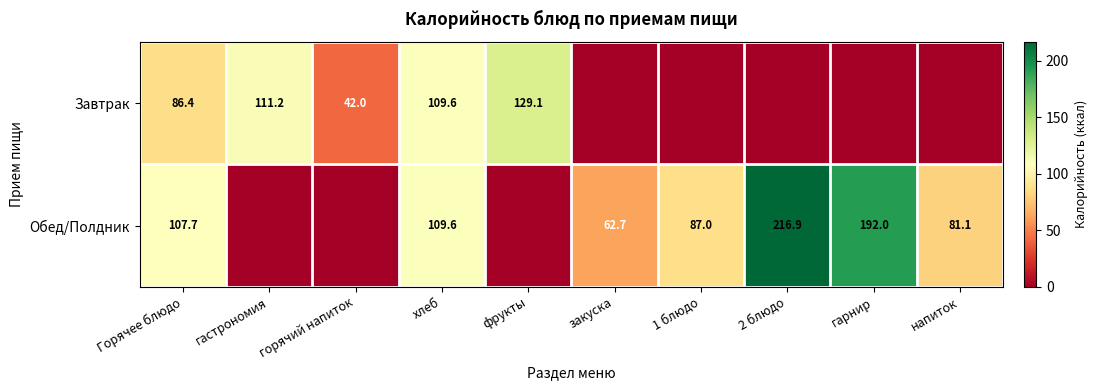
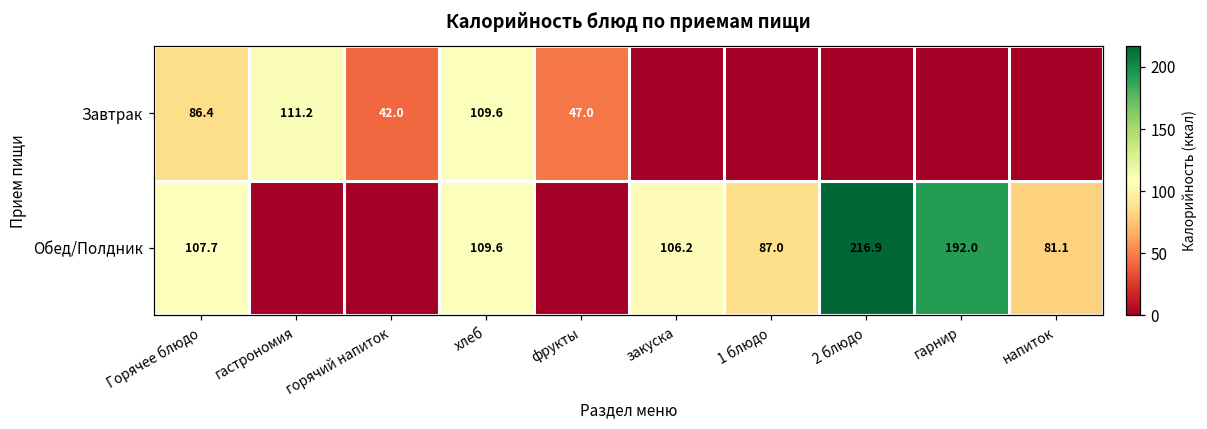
  {
    "Завтрак": {
      "Горячее блюдо": 86.4,
      "гастрономия": 111.2,
      "горячий напиток": 42.0,
      "хлеб": 109.6,
-     "фрукты": 129.1
+     "фрукты": 47.0
    },
    "Обед/Полдник": {
      "Горячее блюдо": 107.7,
      "хлеб": 109.6,
-     "закуска": 62.7,
+     "закуска": 106.2,
      "1 блюдо": 87.0,
      "2 блюдо": 216.9,
      "гарнир": 192.0,
      "напиток": 81.1
    }
  }
